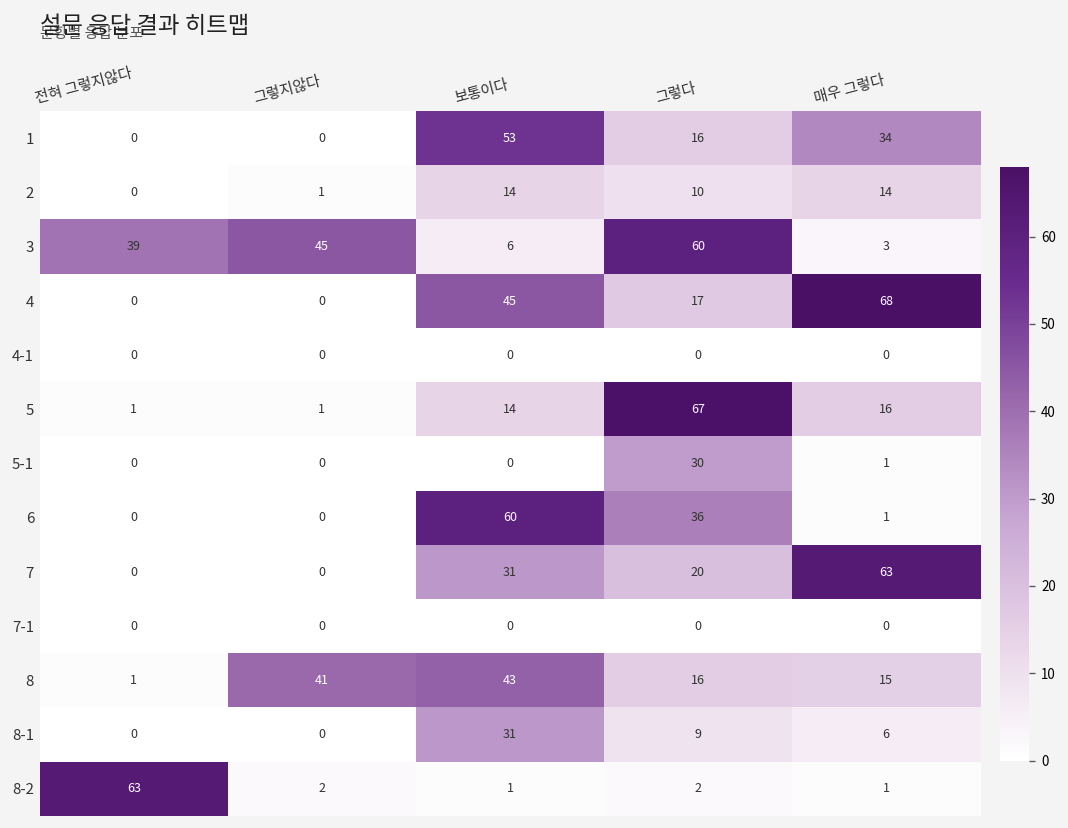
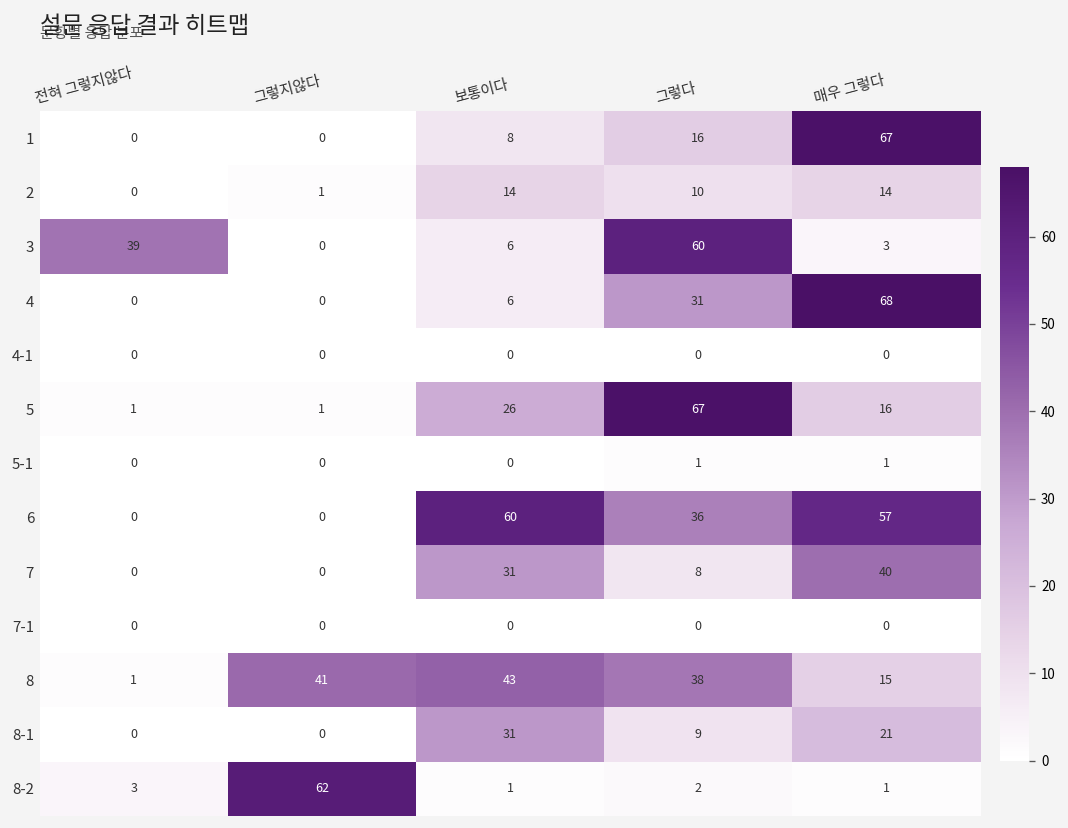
  {
    "1": {
      "전혀 그렇지않다": 0,
      "그렇지않다": 0,
-     "보통이다": 53,
+     "보통이다": 8,
      "그렇다": 16,
-     "매우 그렇다": 34
+     "매우 그렇다": 67
    },
    "2": {
      "전혀 그렇지않다": 0,
      "그렇지않다": 1,
      "보통이다": 14,
      "그렇다": 10,
      "매우 그렇다": 14
    },
    "3": {
      "전혀 그렇지않다": 39,
-     "그렇지않다": 45,
+     "그렇지않다": 0,
      "보통이다": 6,
      "그렇다": 60,
      "매우 그렇다": 3
    },
    "4": {
      "전혀 그렇지않다": 0,
      "그렇지않다": 0,
-     "보통이다": 45,
-     "그렇다": 17,
+     "보통이다": 6,
+     "그렇다": 31,
      "매우 그렇다": 68
    },
    "4-1": {
      "전혀 그렇지않다": 0,
      "그렇지않다": 0,
      "보통이다": 0,
      "그렇다": 0,
      "매우 그렇다": 0
    },
    "5": {
      "전혀 그렇지않다": 1,
      "그렇지않다": 1,
-     "보통이다": 14,
+     "보통이다": 26,
      "그렇다": 67,
      "매우 그렇다": 16
    },
    "5-1": {
      "전혀 그렇지않다": 0,
      "그렇지않다": 0,
      "보통이다": 0,
-     "그렇다": 30,
+     "그렇다": 1,
      "매우 그렇다": 1
    },
    "6": {
      "전혀 그렇지않다": 0,
      "그렇지않다": 0,
      "보통이다": 60,
      "그렇다": 36,
-     "매우 그렇다": 1
+     "매우 그렇다": 57
    },
    "7": {
      "전혀 그렇지않다": 0,
      "그렇지않다": 0,
      "보통이다": 31,
-     "그렇다": 20,
-     "매우 그렇다": 63
+     "그렇다": 8,
+     "매우 그렇다": 40
    },
    "7-1": {
      "전혀 그렇지않다": 0,
      "그렇지않다": 0,
      "보통이다": 0,
      "그렇다": 0,
      "매우 그렇다": 0
    },
    "8": {
      "전혀 그렇지않다": 1,
      "그렇지않다": 41,
      "보통이다": 43,
-     "그렇다": 16,
+     "그렇다": 38,
      "매우 그렇다": 15
    },
    "8-1": {
      "전혀 그렇지않다": 0,
      "그렇지않다": 0,
      "보통이다": 31,
      "그렇다": 9,
-     "매우 그렇다": 6
+     "매우 그렇다": 21
    },
    "8-2": {
-     "전혀 그렇지않다": 63,
-     "그렇지않다": 2,
+     "전혀 그렇지않다": 3,
+     "그렇지않다": 62,
      "보통이다": 1,
      "그렇다": 2,
      "매우 그렇다": 1
    }
  }
